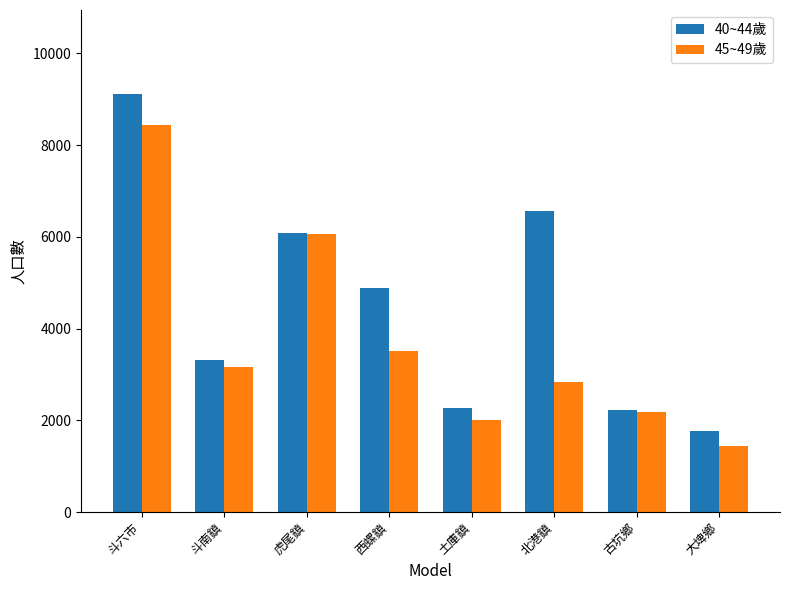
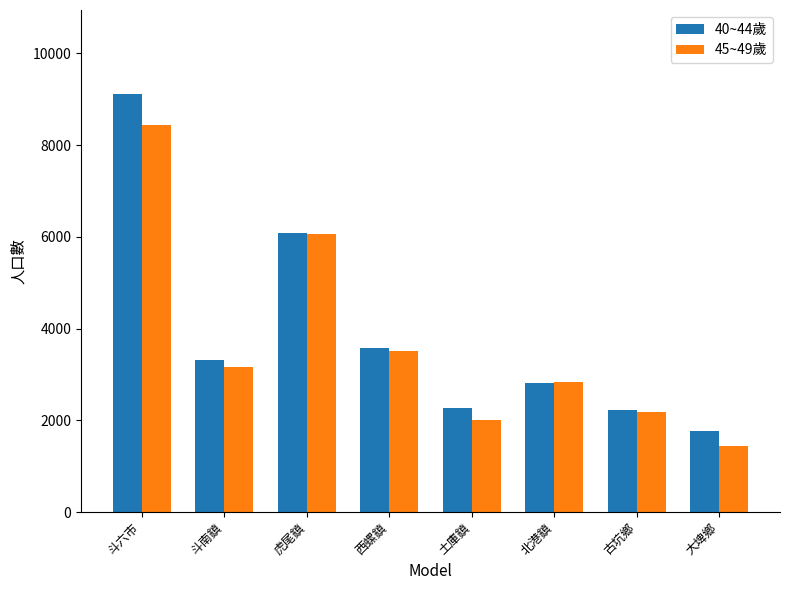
  {
    "40~44歲": {
      "斗六市": 9100,
      "斗南鎮": 3300,
      "虎尾鎮": 6100,
-     "西螺鎮": 4900,
+     "西螺鎮": 3600,
      "土庫鎮": 2300,
-     "北港鎮": 6600,
+     "北港鎮": 2800,
      "古坑鄉": 2200,
      "大埤鄉": 1800
    },
    "45~49歲": {
      "斗六市": 8400,
      "斗南鎮": 3200,
      "虎尾鎮": 6100,
      "西螺鎮": 3500,
      "土庫鎮": 2000,
      "北港鎮": 2800,
      "古坑鄉": 2200,
      "大埤鄉": 1400
    }
  }
